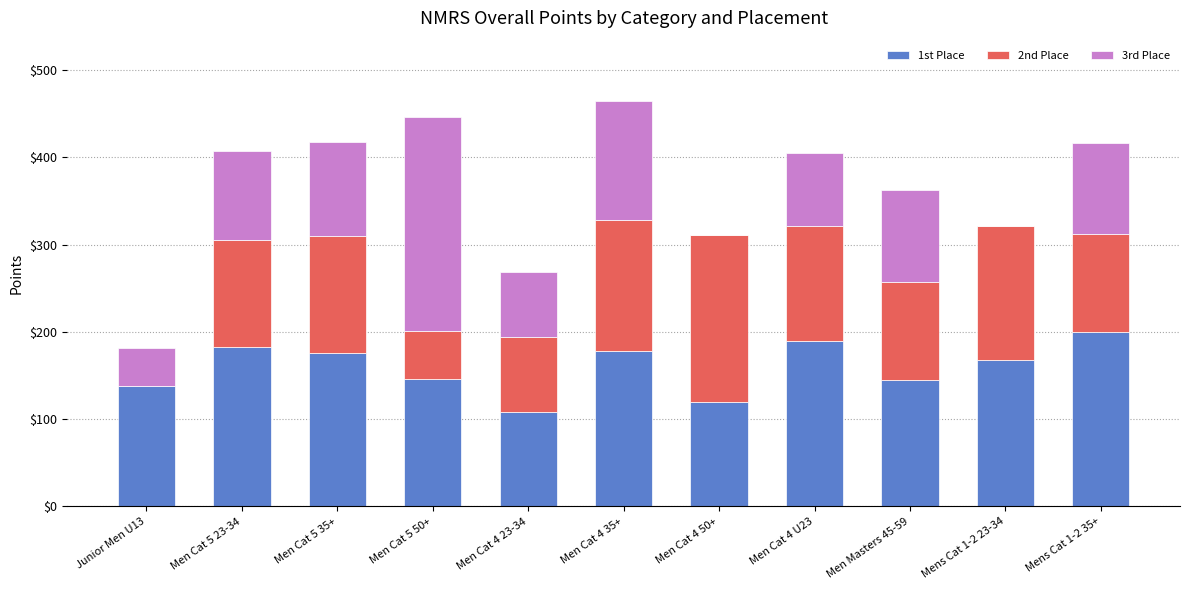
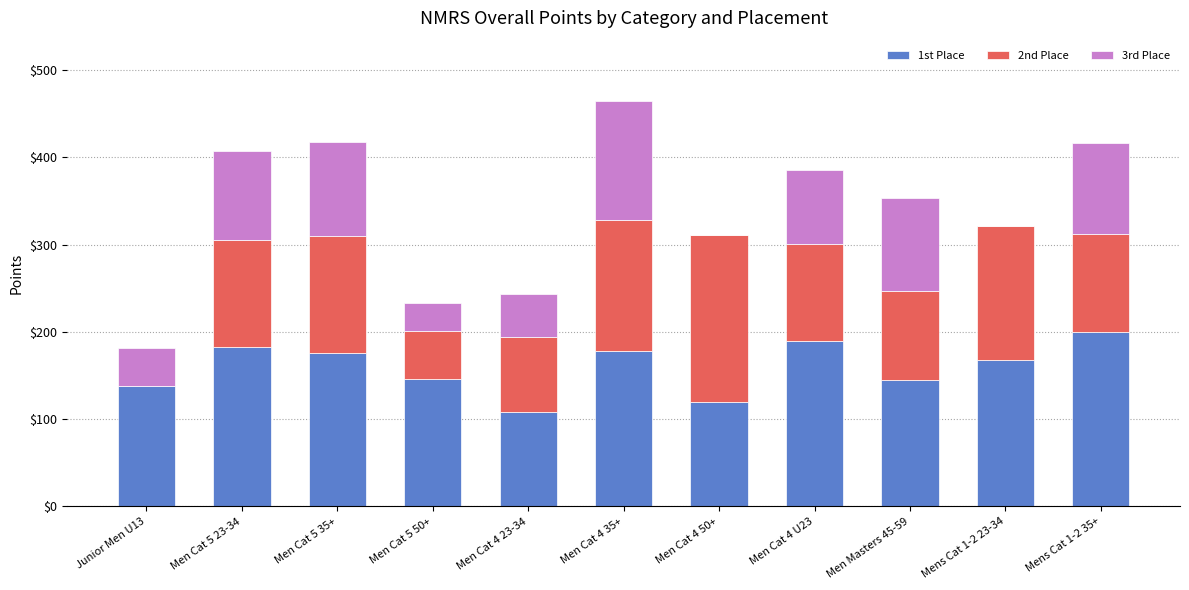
  {
    "1st Place": {
      "Junior Men U13": "$140",
      "Men Cat 5 23-34": "$180",
      "Men Cat 5 35+": "$180",
      "Men Cat 5 50+": "$150",
      "Men Cat 4 23-34": "$110",
      "Men Cat 4 35+": "$180",
      "Men Cat 4 50+": "$120",
      "Men Cat 4 U23": "$190",
      "Men Masters 45-59": "$150",
      "Mens Cat 1-2 23-34": "$170",
      "Mens Cat 1-2 35+": "$200"
    },
    "2nd Place": {
      "Junior Men U13": "$0",
      "Men Cat 5 23-34": "$120",
      "Men Cat 5 35+": "$130",
      "Men Cat 5 50+": "$60",
      "Men Cat 4 23-34": "$90",
      "Men Cat 4 35+": "$150",
      "Men Cat 4 50+": "$190",
-     "Men Cat 4 U23": "$130",
-     "Men Masters 45-59": "$110",
+     "Men Cat 4 U23": "$110",
+     "Men Masters 45-59": "$100",
      "Mens Cat 1-2 23-34": "$150",
      "Mens Cat 1-2 35+": "$110"
    },
    "3rd Place": {
      "Junior Men U13": "$40",
      "Men Cat 5 23-34": "$100",
      "Men Cat 5 35+": "$110",
-     "Men Cat 5 50+": "$250",
-     "Men Cat 4 23-34": "$70",
+     "Men Cat 5 50+": "$30",
+     "Men Cat 4 23-34": "$50",
      "Men Cat 4 35+": "$140",
      "Men Cat 4 50+": "$0",
      "Men Cat 4 U23": "$80",
      "Men Masters 45-59": "$110",
      "Mens Cat 1-2 23-34": "$0",
      "Mens Cat 1-2 35+": "$100"
    }
  }
